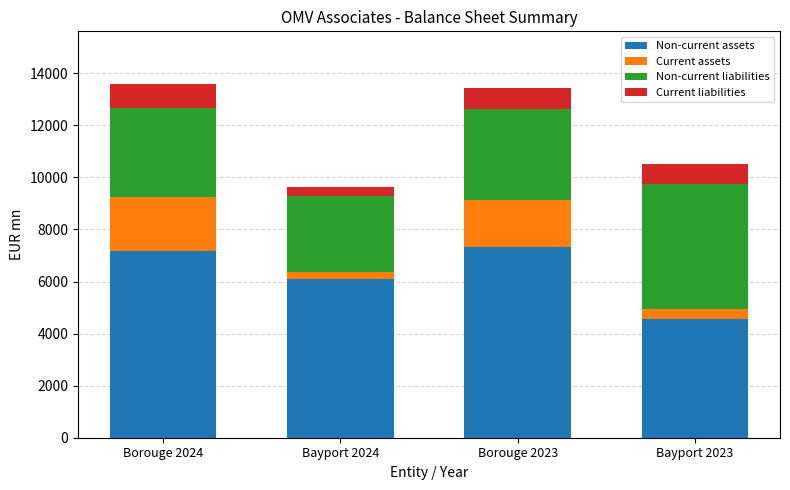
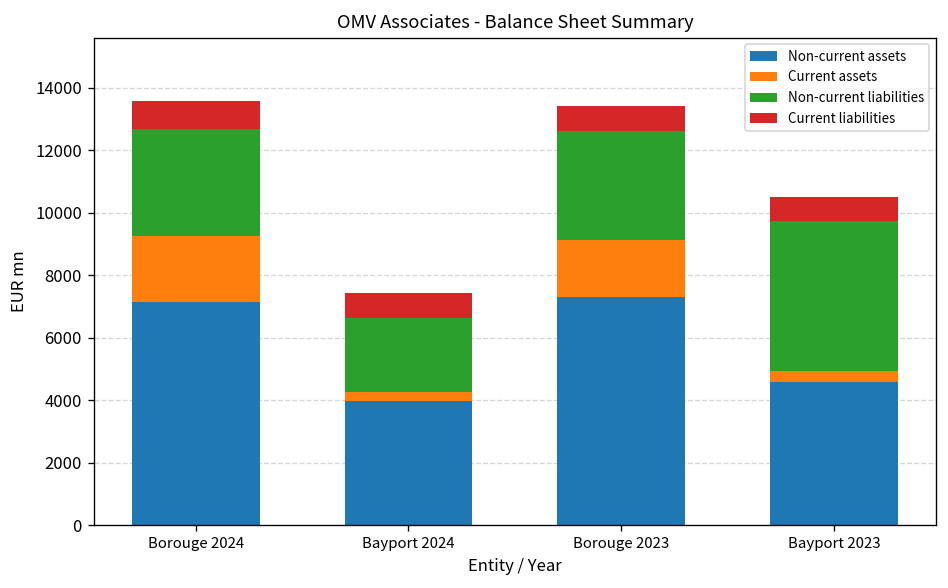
  {
    "Non-current assets": {
      "Borouge 2024": 7200,
-     "Bayport 2024": 6100,
+     "Bayport 2024": 4000,
      "Borouge 2023": 7300,
      "Bayport 2023": 4600
    },
    "Current assets": {
      "Borouge 2024": 2100,
      "Bayport 2024": 300,
      "Borouge 2023": 1800,
      "Bayport 2023": 400
    },
    "Non-current liabilities": {
      "Borouge 2024": 3400,
-     "Bayport 2024": 2900,
+     "Bayport 2024": 2400,
      "Borouge 2023": 3500,
      "Bayport 2023": 4800
    },
    "Current liabilities": {
      "Borouge 2024": 900,
-     "Bayport 2024": 400,
+     "Bayport 2024": 800,
      "Borouge 2023": 800,
      "Bayport 2023": 800
    }
  }
